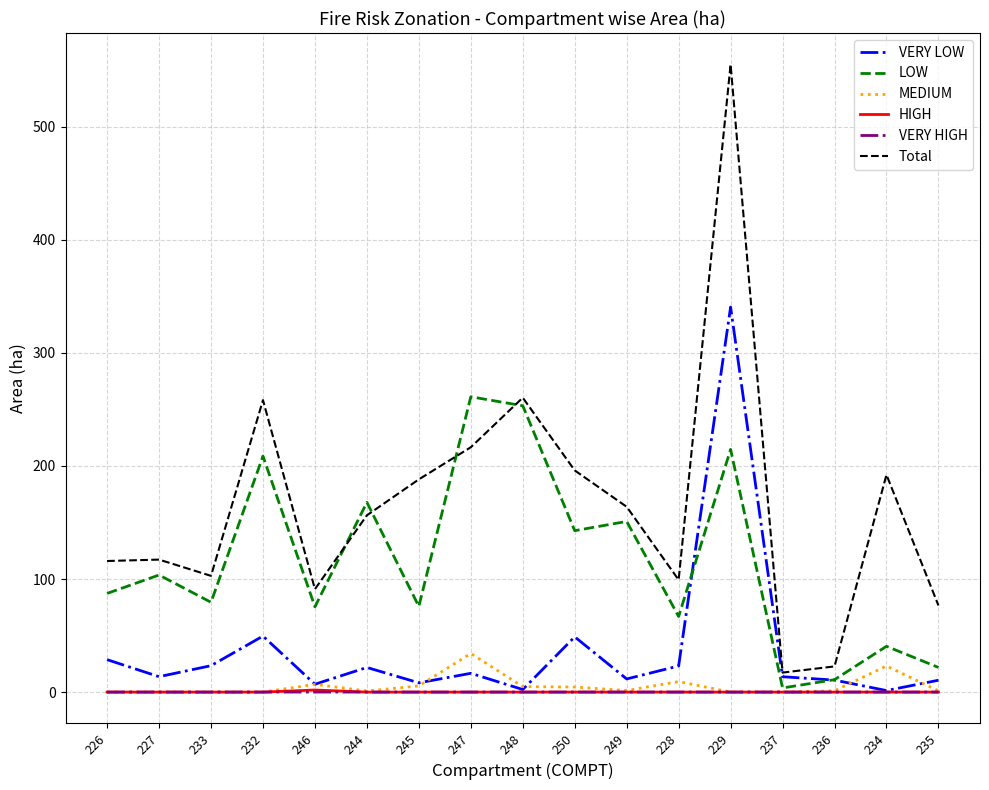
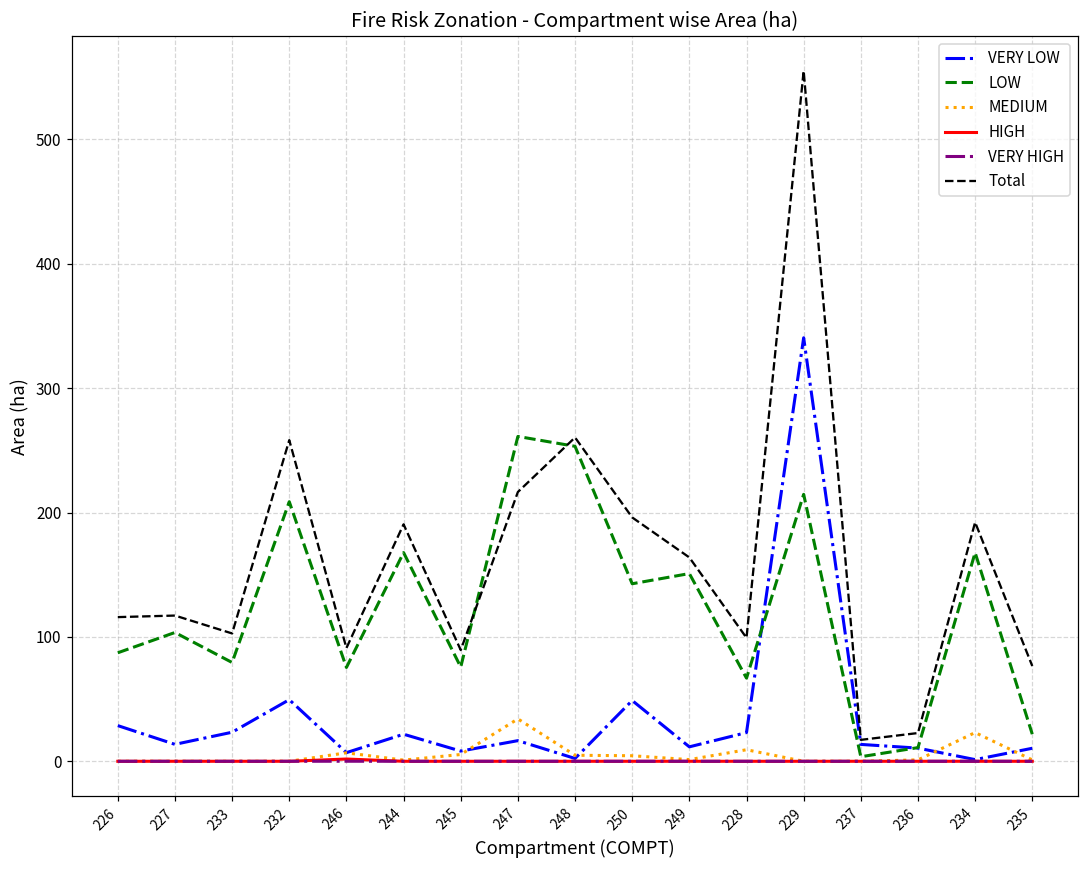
  {
    "VERY LOW": {
      "226": 29,
      "227": 14,
      "233": 23,
      "232": 50,
      "244": 22,
      "245": 8,
      "247": 17,
      "248": 2,
      "250": 49,
      "249": 12,
      "228": 23,
      "229": 341,
      "237": 14,
      "235": 10
    },
    "LOW": {
      "226": 87,
      "227": 104,
      "233": 79,
      "232": 209,
      "246": 75,
      "244": 168,
      "245": 76,
      "247": 261,
      "248": 253,
      "250": 143,
      "249": 151,
      "228": 67,
      "229": 215,
      "237": 4,
-     "234": 40,
+     "234": 168,
      "235": 22
    },
    "MEDIUM": {
      "245": 5,
      "247": 34,
      "248": 5,
      "250": 4,
      "228": 9,
      "234": 23
    },
    "Total": {
      "226": 116,
      "227": 117,
      "233": 103,
      "232": 258,
      "246": 91,
-     "244": 156,
-     "245": 188,
+     "244": 191,
+     "245": 89,
      "247": 217,
      "248": 260,
      "250": 196,
      "249": 164,
      "228": 99,
      "229": 555,
      "237": 17,
      "236": 23,
      "234": 192,
      "235": 77
    }
  }
